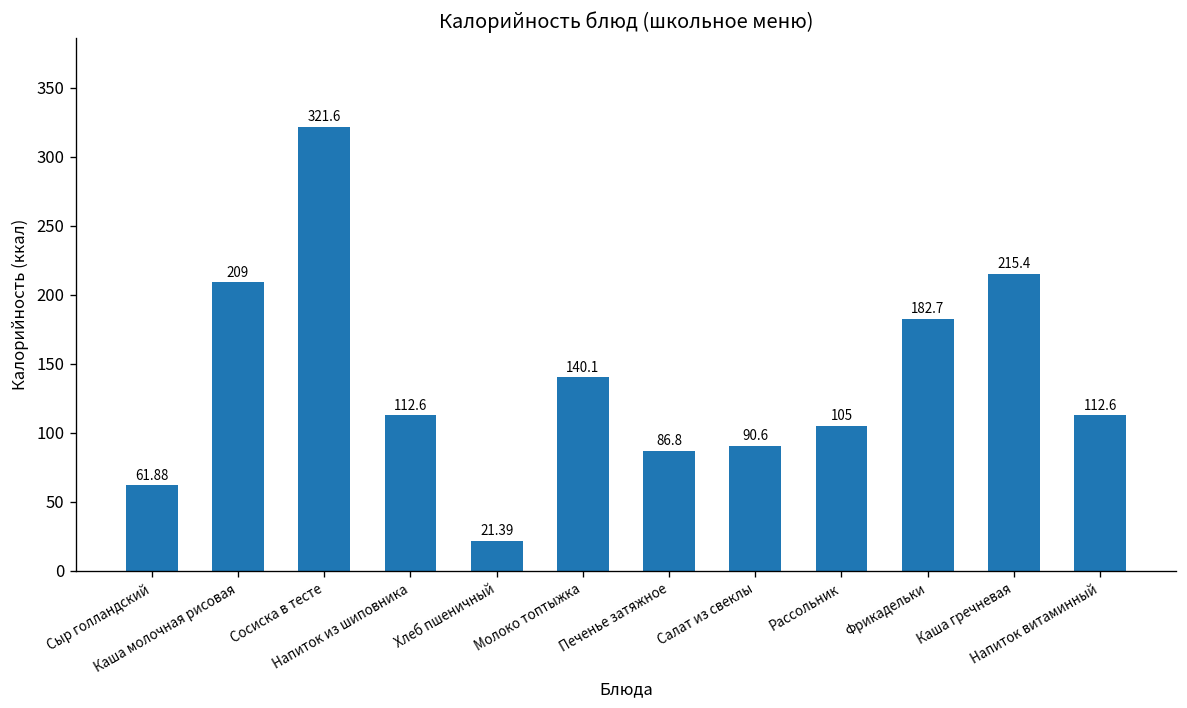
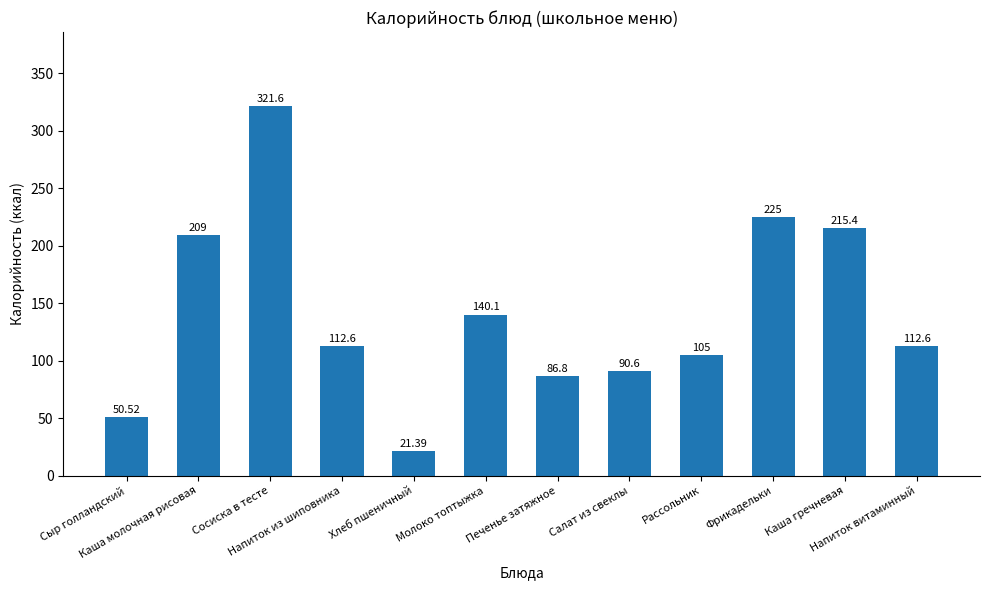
  {
-   "Сыр голландский": 61.88,
+   "Сыр голландский": 50.52,
    "Каша молочная рисовая": 209,
    "Сосиска в тесте": 321.6,
    "Напиток из шиповника": 112.6,
    "Хлеб пшеничный": 21.39,
    "Молоко топтыжка": 140.1,
    "Печенье затяжное": 86.8,
    "Салат из свеклы": 90.6,
    "Рассольник": 105,
-   "Фрикадельки": 182.7,
+   "Фрикадельки": 225,
    "Каша гречневая": 215.4,
    "Напиток витаминный": 112.6
  }
